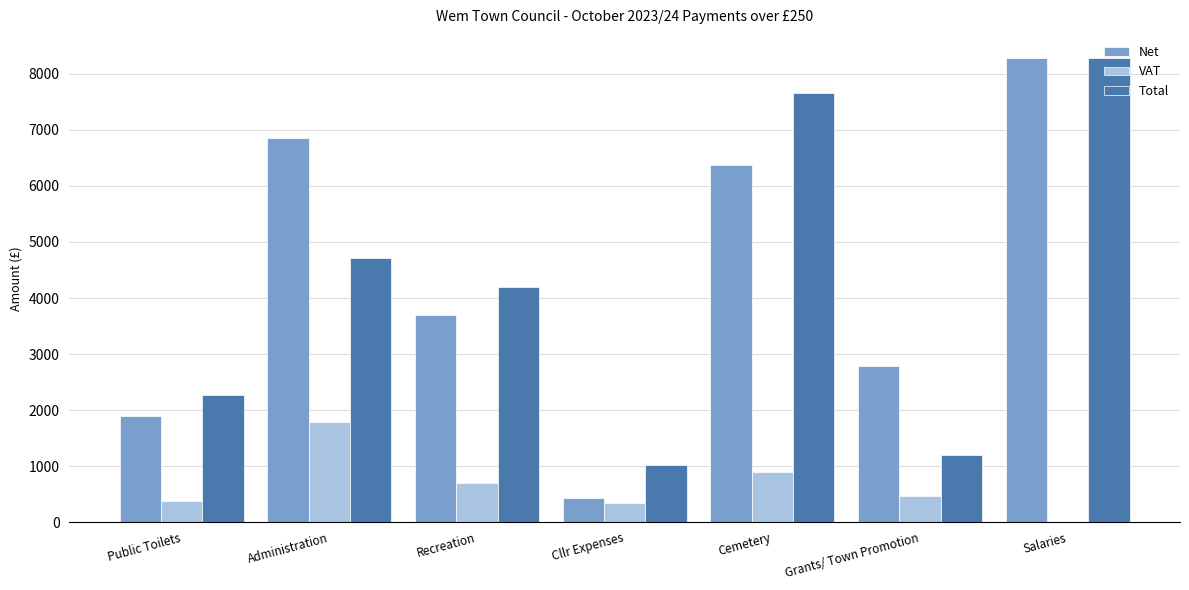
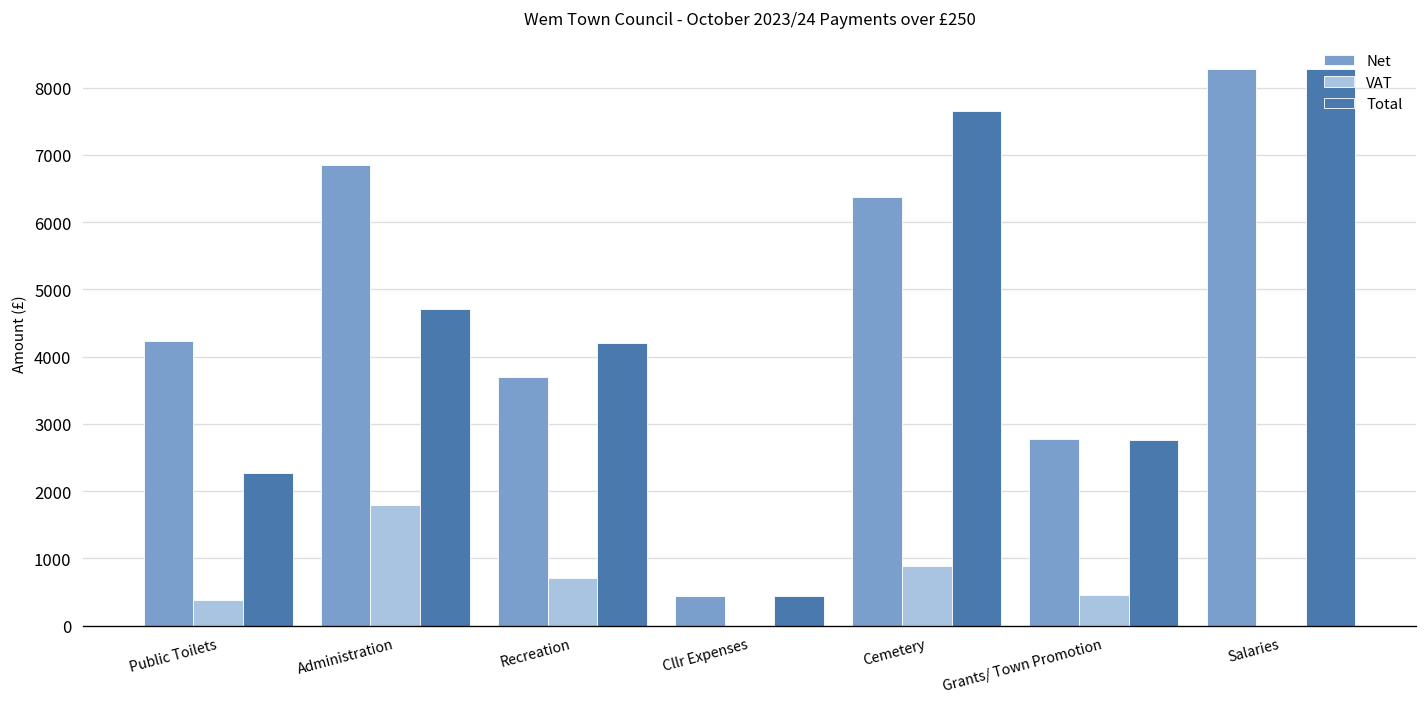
  {
    "Net": {
-     "Public Toilets": 1900,
+     "Public Toilets": 4200,
      "Administration": 6900,
      "Recreation": 3700,
      "Cllr Expenses": 400,
      "Cemetery": 6400,
      "Grants/ Town Promotion": 2800,
      "Salaries": 8300
    },
    "VAT": {
      "Public Toilets": 400,
      "Administration": 1800,
      "Recreation": 700,
-     "Cllr Expenses": 300,
+     "Cllr Expenses": 0,
      "Cemetery": 900,
      "Grants/ Town Promotion": 500,
      "Salaries": 0
    },
    "Total": {
      "Public Toilets": 2300,
      "Administration": 4700,
      "Recreation": 4200,
-     "Cllr Expenses": 1000,
+     "Cllr Expenses": 400,
      "Cemetery": 7700,
-     "Grants/ Town Promotion": 1200,
+     "Grants/ Town Promotion": 2800,
      "Salaries": 8300
    }
  }
